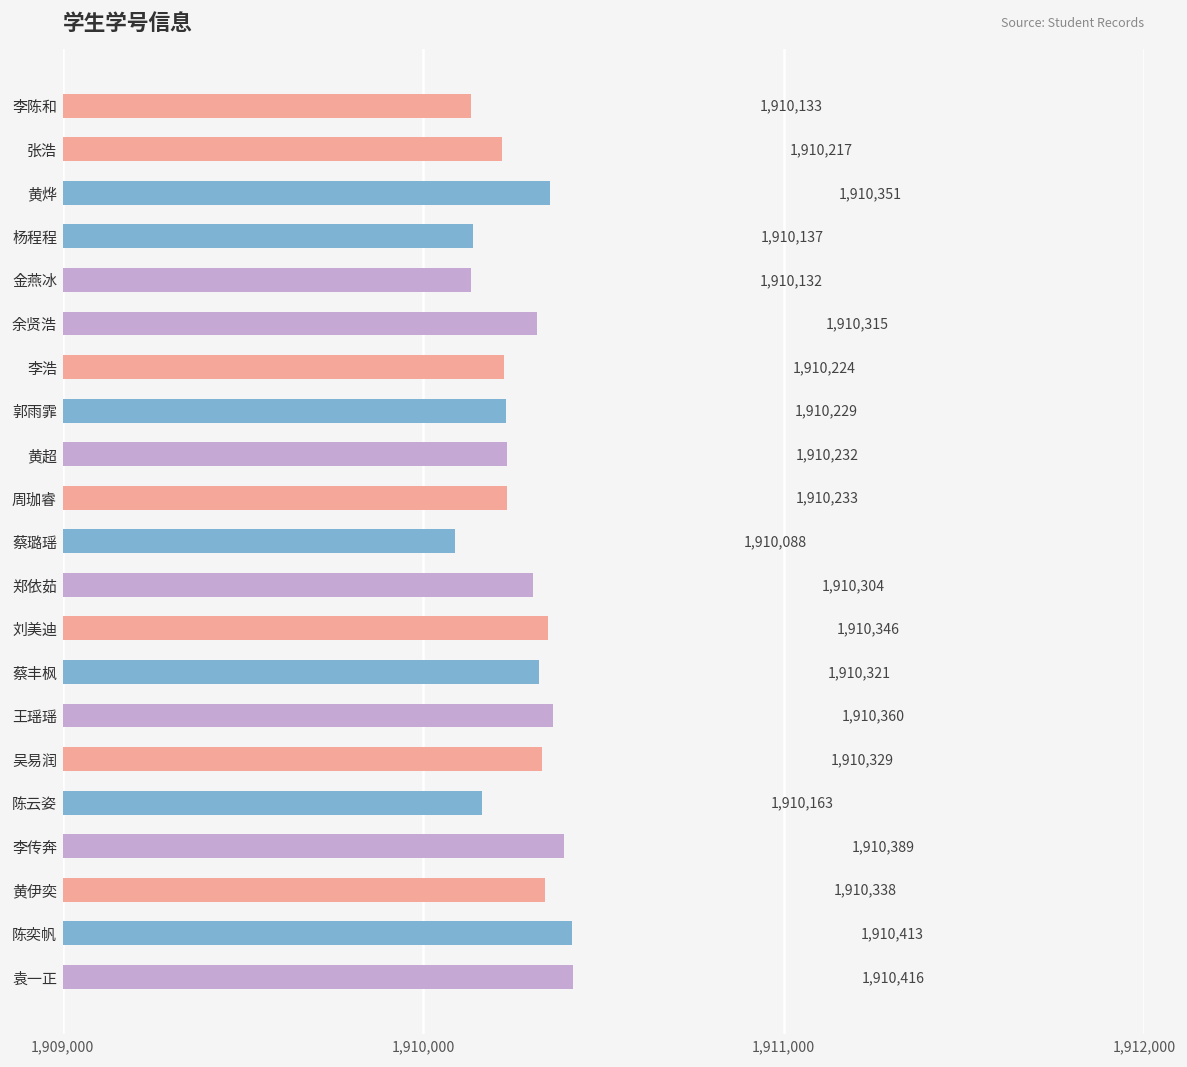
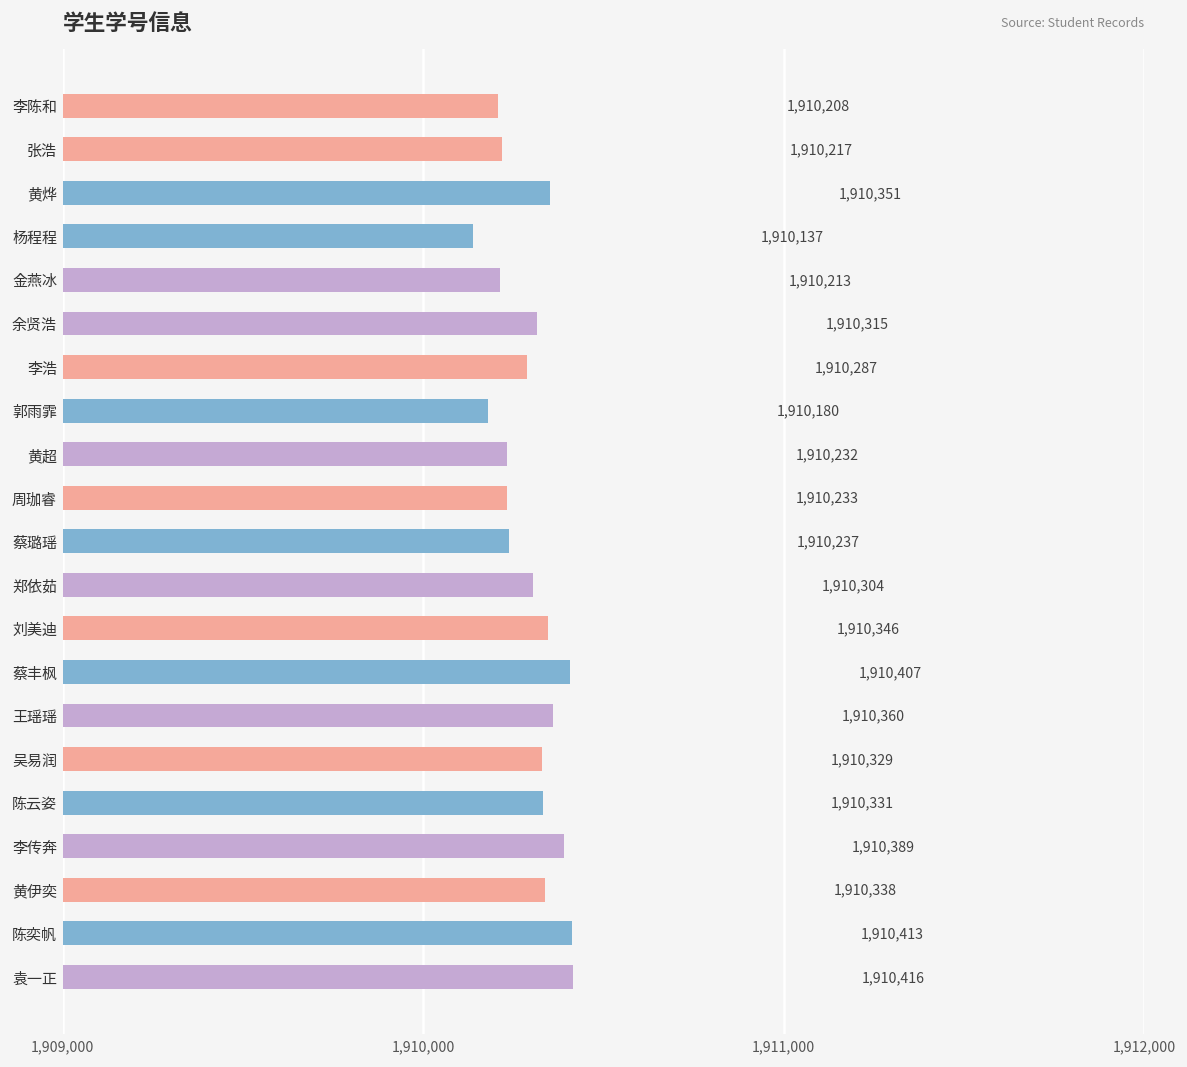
  {
-   "李陈和": "1,910,133",
-   "金燕冰": "1,910,132",
-   "李浩": "1,910,224",
-   "郭雨霏": "1,910,229",
-   "蔡璐瑶": "1,910,088",
-   "蔡丰枫": "1,910,321",
-   "陈云姿": "1,910,163"
+   "李陈和": "1,910,208",
+   "金燕冰": "1,910,213",
+   "李浩": "1,910,287",
+   "郭雨霏": "1,910,180",
+   "蔡璐瑶": "1,910,237",
+   "蔡丰枫": "1,910,407",
+   "陈云姿": "1,910,331"
  }
